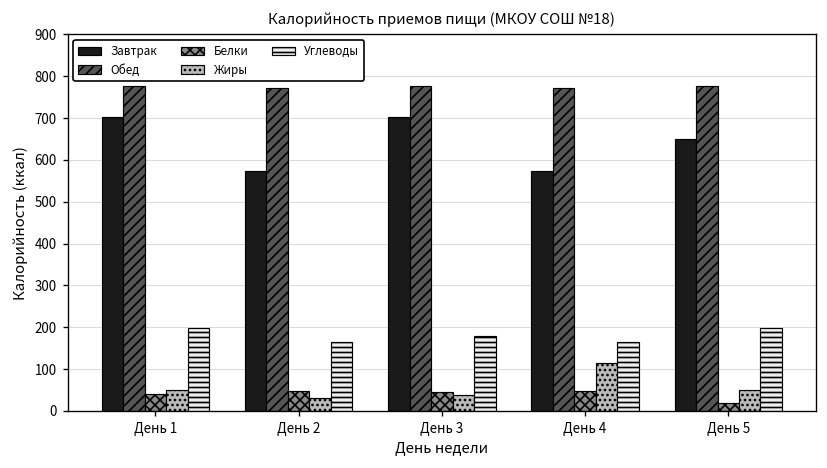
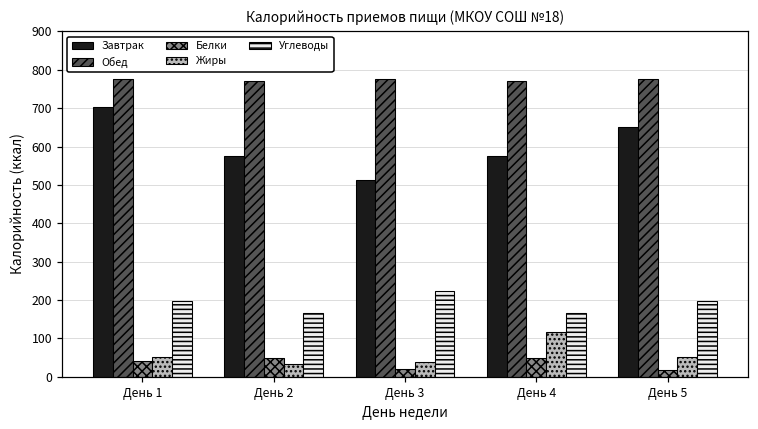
  {
    "Завтрак": {
      "День 1": 700,
      "День 2": 570,
-     "День 3": 700,
+     "День 3": 510,
      "День 4": 570,
      "День 5": 650
    },
    "Обед": {
      "День 1": 780,
      "День 2": 770,
      "День 3": 780,
      "День 4": 770,
      "День 5": 780
    },
    "Белки": {
      "День 1": 40,
      "День 2": 50,
-     "День 3": 40,
+     "День 3": 20,
      "День 4": 50,
      "День 5": 20
    },
    "Жиры": {
      "День 1": 50,
      "День 2": 30,
      "День 3": 40,
      "День 4": 120,
      "День 5": 50
    },
    "Углеводы": {
      "День 1": 200,
      "День 2": 160,
-     "День 3": 180,
+     "День 3": 220,
      "День 4": 160,
      "День 5": 200
    }
  }
